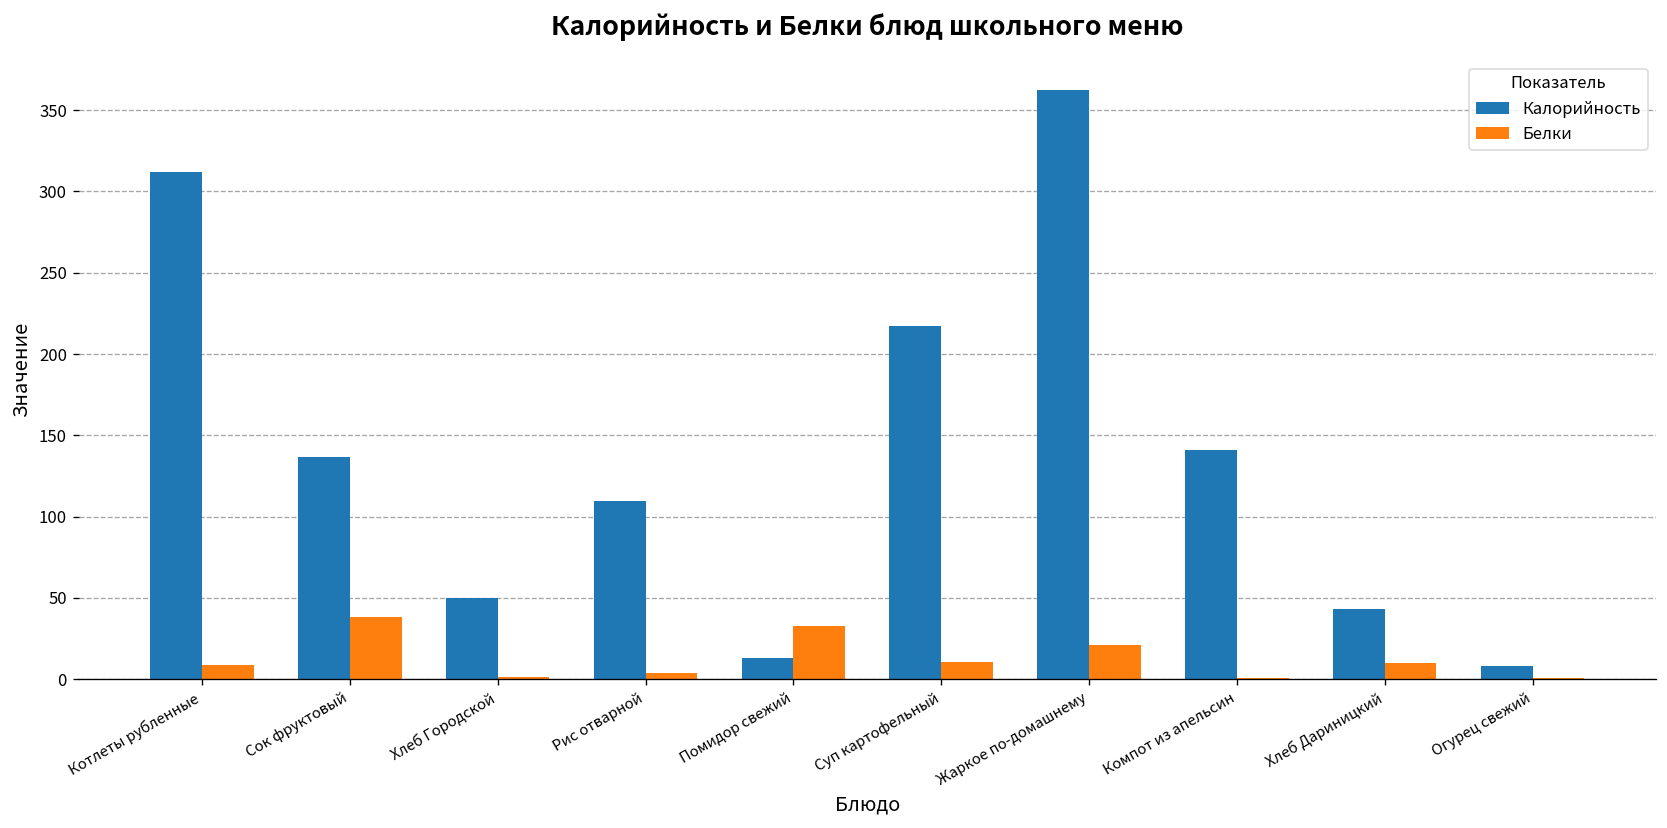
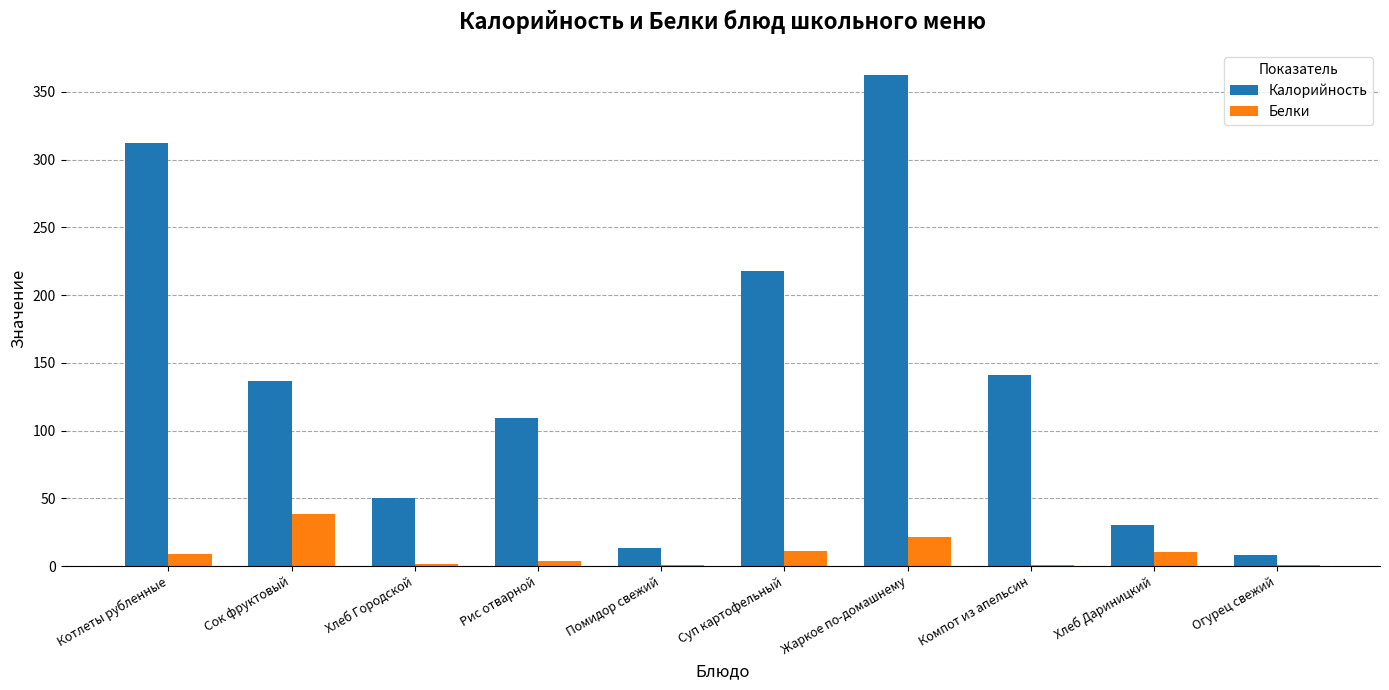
  {
    "Калорийность": {
      "Котлеты рубленные": 312,
      "Сок фруктовый": 136,
      "Хлеб Городской": 50,
      "Рис отварной": 109,
      "Помидор свежий": 13,
      "Суп картофельный": 217,
      "Жаркое по-домашнему": 363,
      "Компот из апельсин": 141,
-     "Хлеб Дариницкий": 43,
+     "Хлеб Дариницкий": 30,
      "Огурец свежий": 8
    },
    "Белки": {
      "Котлеты рубленные": 9,
      "Сок фруктовый": 38,
      "Рис отварной": 4,
-     "Помидор свежий": 32,
+     "Помидор свежий": 1,
      "Суп картофельный": 11,
      "Жаркое по-домашнему": 21,
      "Хлеб Дариницкий": 10
    }
  }
